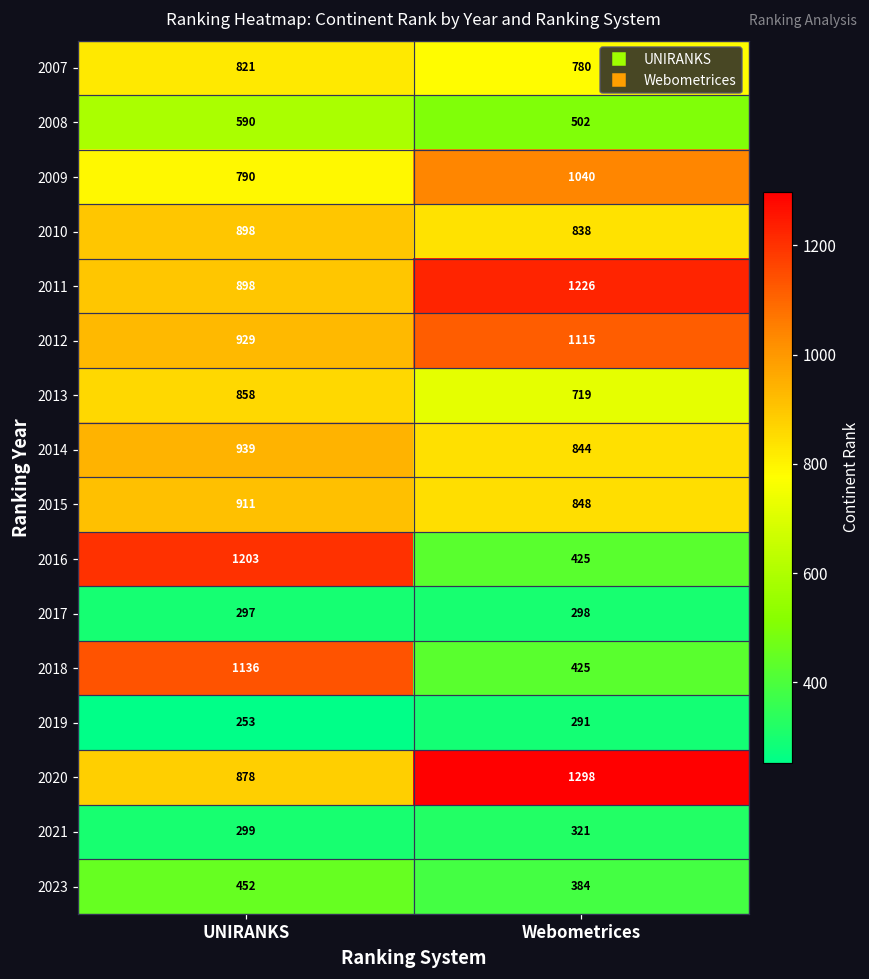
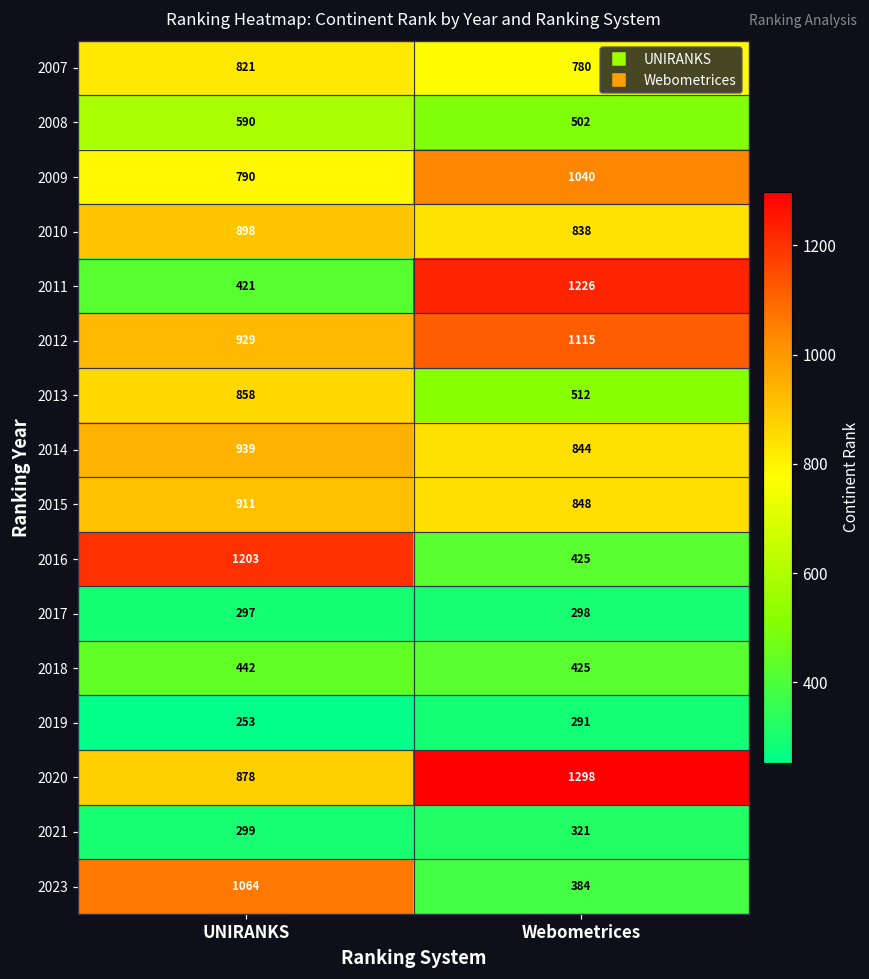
  {
    "2007": {
      "UNIRANKS": 821,
      "Webometrices": 780
    },
    "2008": {
      "UNIRANKS": 590,
      "Webometrices": 502
    },
    "2009": {
      "UNIRANKS": 790,
      "Webometrices": 1040
    },
    "2010": {
      "UNIRANKS": 898,
      "Webometrices": 838
    },
    "2011": {
-     "UNIRANKS": 898,
+     "UNIRANKS": 421,
      "Webometrices": 1226
    },
    "2012": {
      "UNIRANKS": 929,
      "Webometrices": 1115
    },
    "2013": {
      "UNIRANKS": 858,
-     "Webometrices": 719
+     "Webometrices": 512
    },
    "2014": {
      "UNIRANKS": 939,
      "Webometrices": 844
    },
    "2015": {
      "UNIRANKS": 911,
      "Webometrices": 848
    },
    "2016": {
      "UNIRANKS": 1203,
      "Webometrices": 425
    },
    "2017": {
      "UNIRANKS": 297,
      "Webometrices": 298
    },
    "2018": {
-     "UNIRANKS": 1136,
+     "UNIRANKS": 442,
      "Webometrices": 425
    },
    "2019": {
      "UNIRANKS": 253,
      "Webometrices": 291
    },
    "2020": {
      "UNIRANKS": 878,
      "Webometrices": 1298
    },
    "2021": {
      "UNIRANKS": 299,
      "Webometrices": 321
    },
    "2023": {
-     "UNIRANKS": 452,
+     "UNIRANKS": 1064,
      "Webometrices": 384
    }
  }
